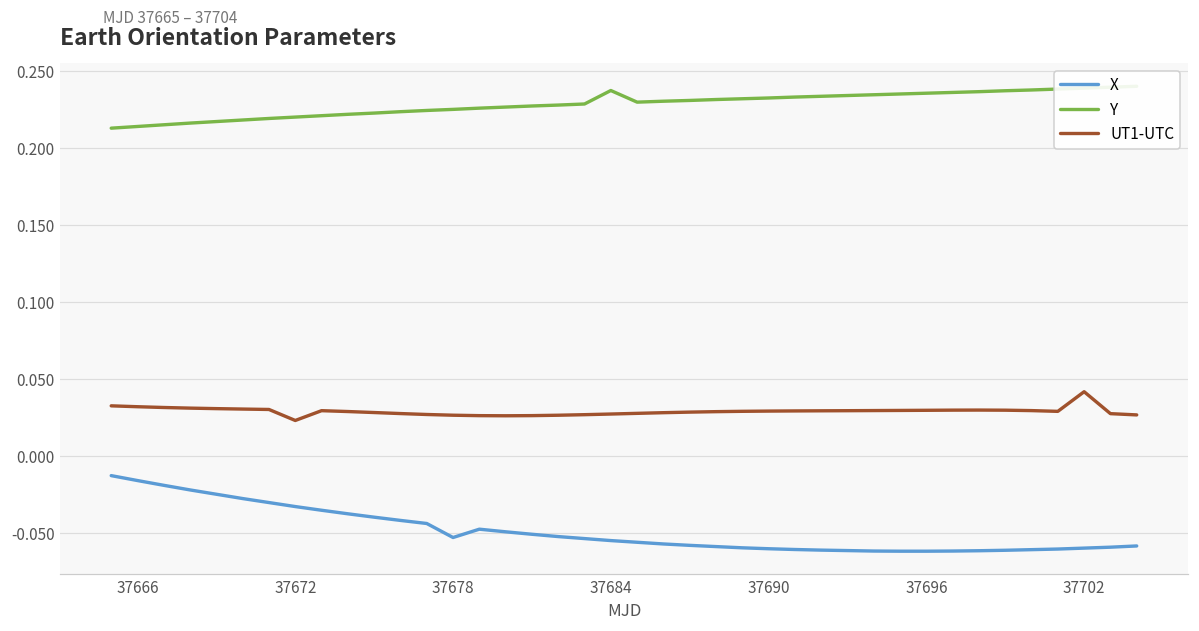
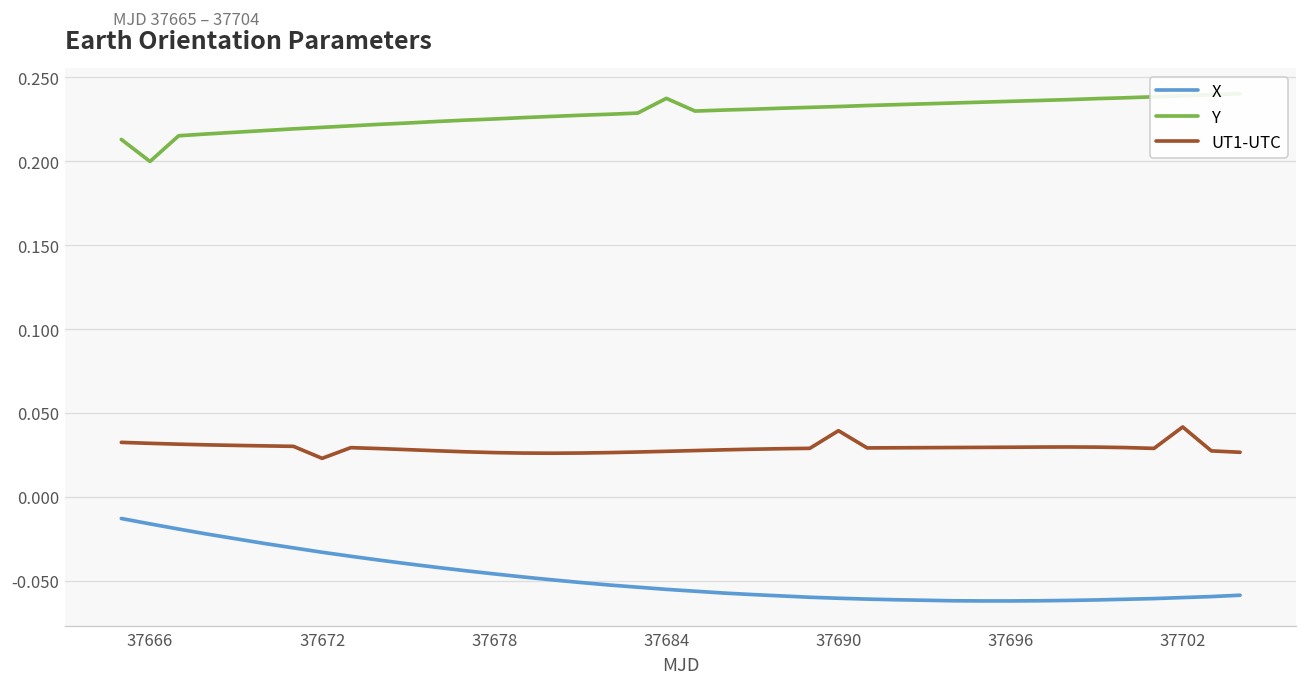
  {
    "X": {
      "37666": -0.016,
      "37672": -0.033,
-     "37678": -0.053,
+     "37678": -0.046,
      "37684": -0.055,
      "37690": -0.060,
      "37696": -0.062,
      "37702": -0.060
    },
    "Y": {
-     "37666": 0.214,
+     "37666": 0.200,
      "37672": 0.220,
      "37678": 0.225,
      "37684": 0.237,
      "37690": 0.233,
      "37696": 0.236
    },
    "UT1-UTC": {
      "37666": 0.032,
      "37672": 0.023,
      "37678": 0.027,
      "37684": 0.027,
-     "37690": 0.029,
+     "37690": 0.040,
      "37696": 0.030,
      "37702": 0.042
    }
  }
